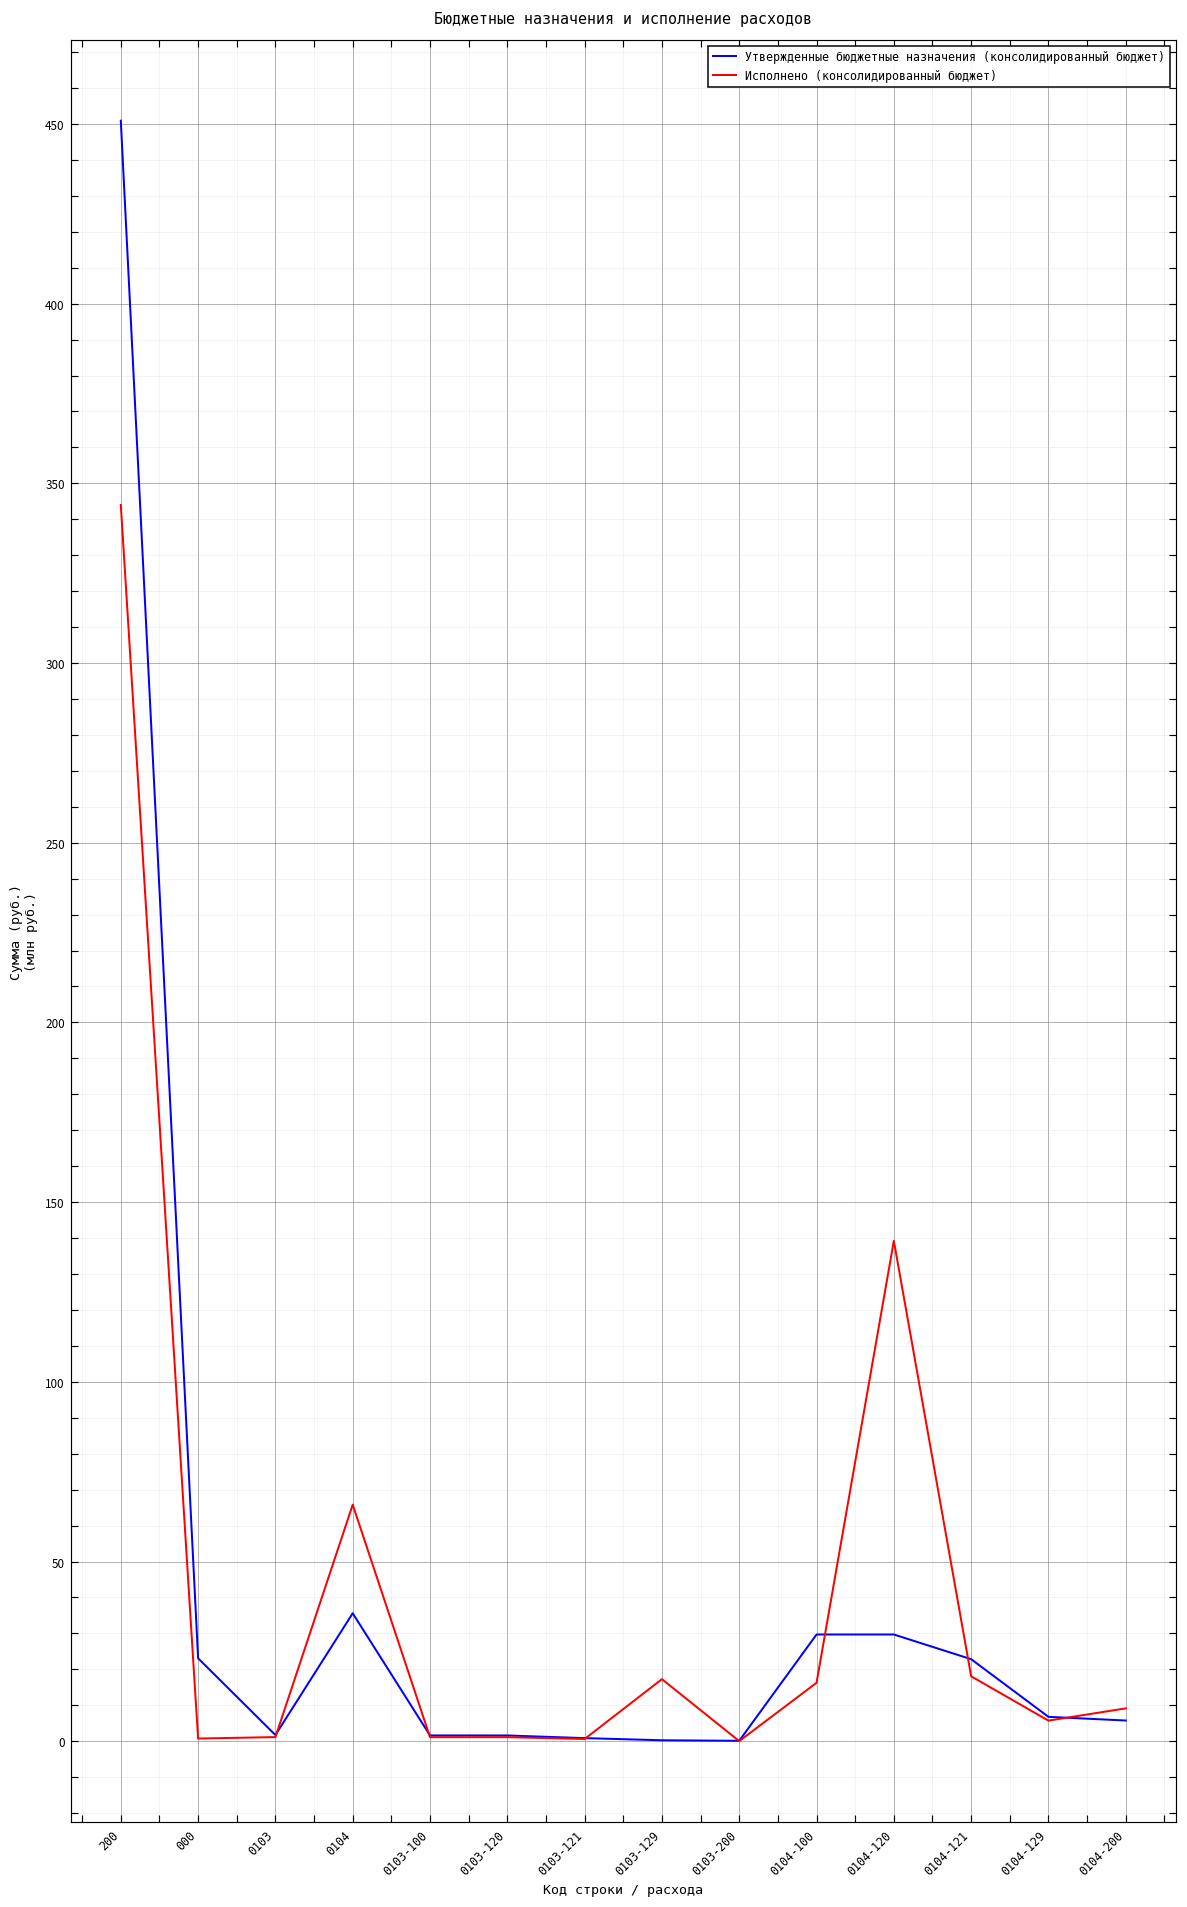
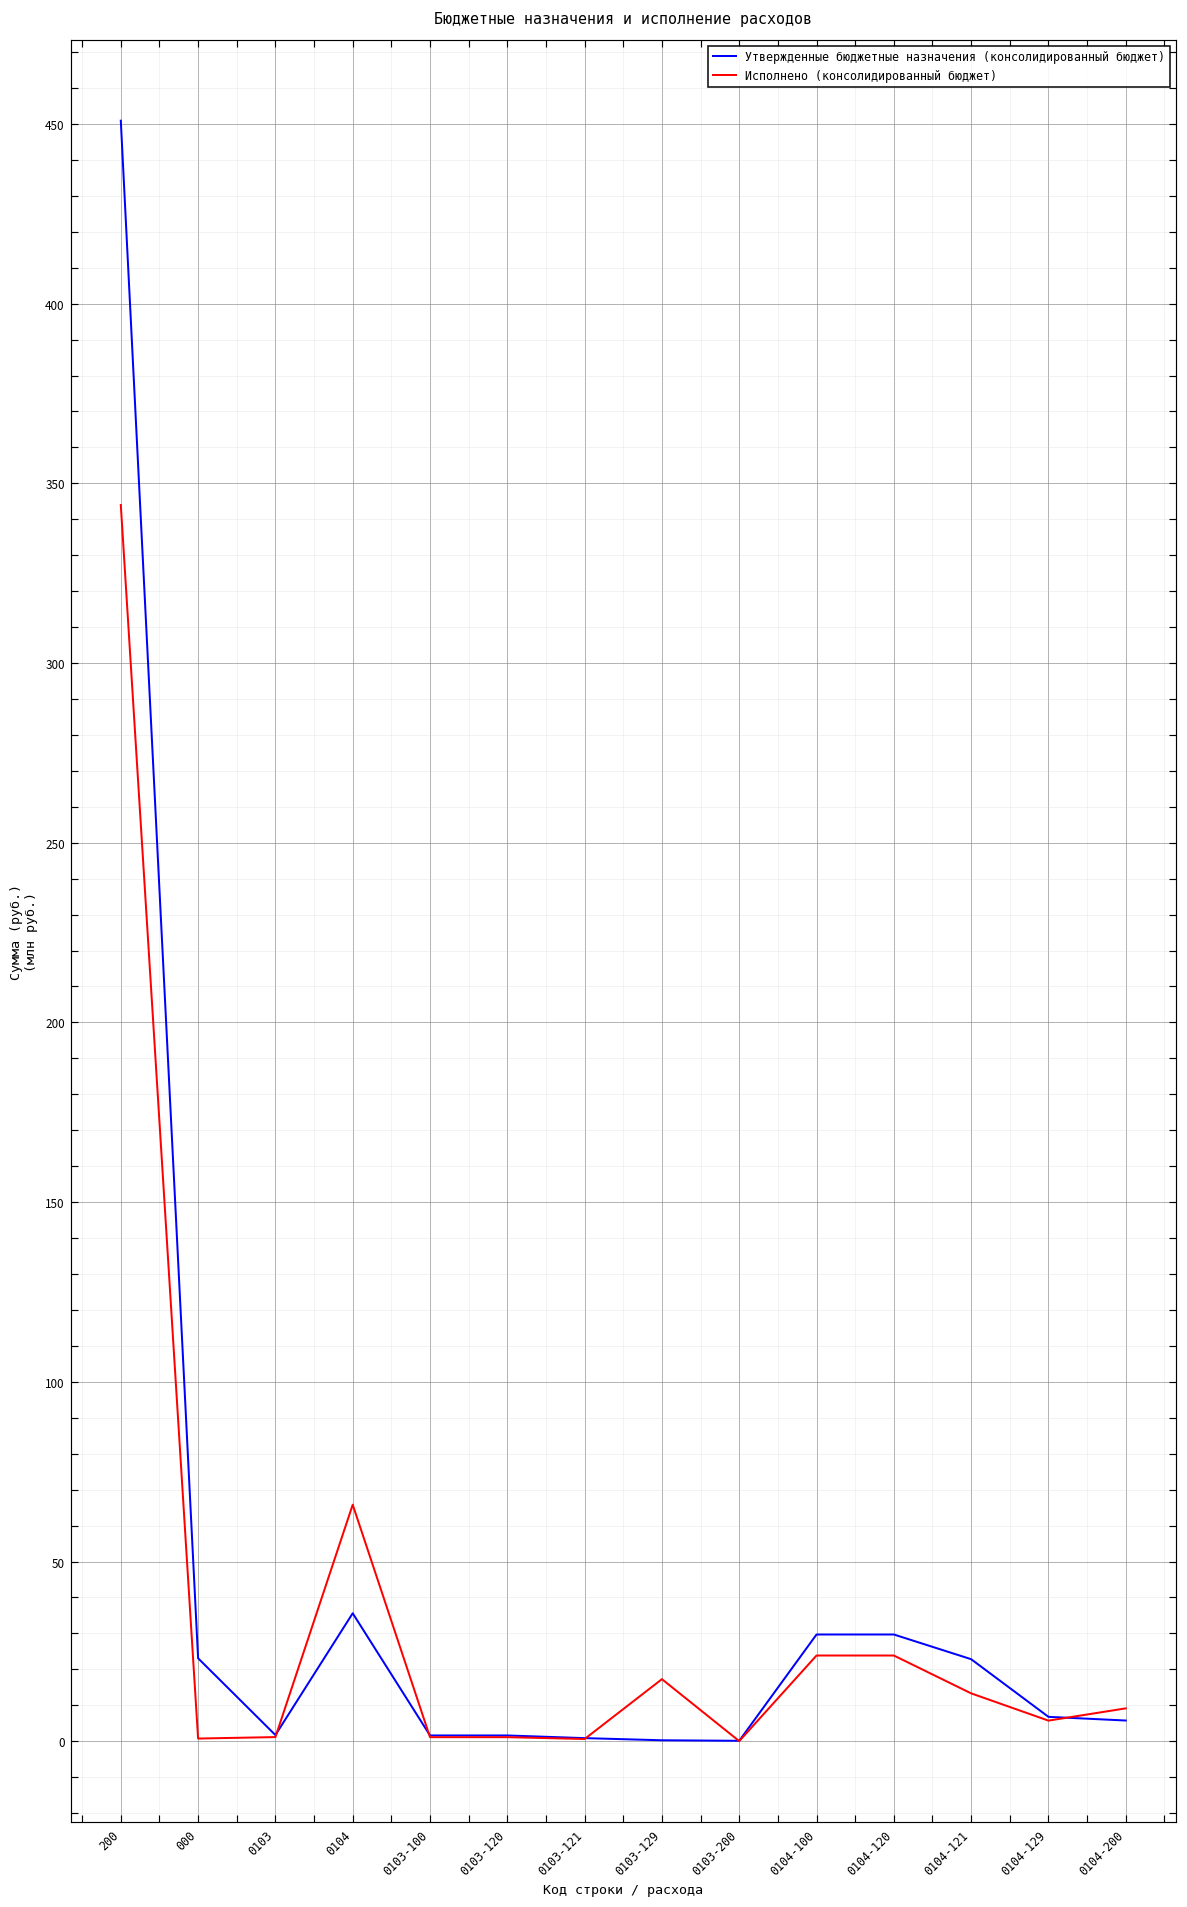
  {
    "Утвержденные бюджетные назначения (консолидированный бюджет)": {
      "200": 451,
      "000": 23,
      "0104": 36,
      "0103-129": 0,
      "0104-100": 30,
      "0104-120": 30,
      "0104-121": 23,
      "0104-129": 7,
      "0104-200": 6
    },
    "Исполнено (консолидированный бюджет)": {
      "200": 344,
      "000": 1,
      "0104": 66,
      "0103-129": 17,
-     "0104-100": 16,
-     "0104-120": 139,
-     "0104-121": 18,
+     "0104-100": 24,
+     "0104-120": 24,
+     "0104-121": 13,
      "0104-129": 6,
      "0104-200": 9
    }
  }
